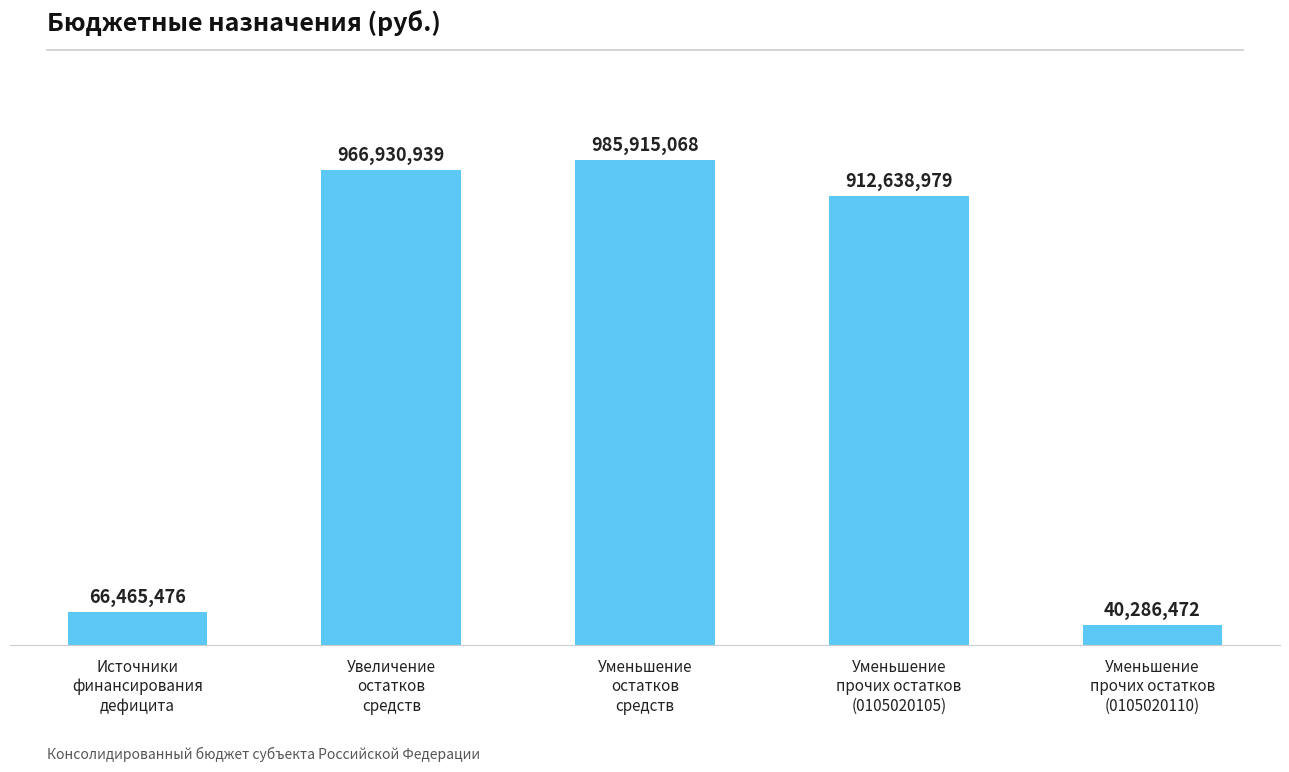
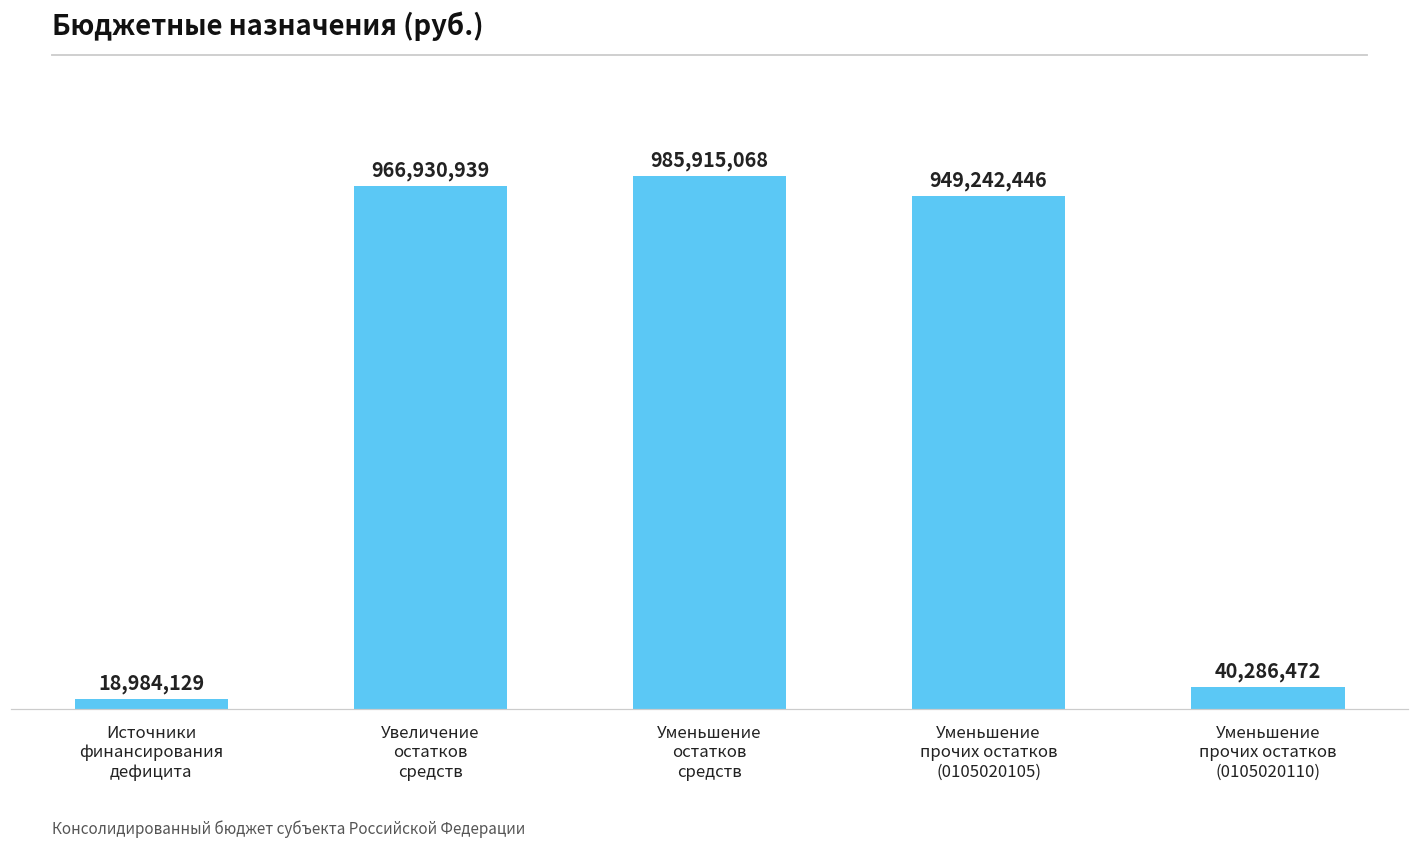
  {
-   "Источники финансирования дефицита": "66,465,476",
+   "Источники финансирования дефицита": "18,984,129",
    "Увеличение остатков средств": "966,930,939",
    "Уменьшение остатков средств": "985,915,068",
-   "Уменьшение прочих остатков (0105020105)": "912,638,979",
+   "Уменьшение прочих остатков (0105020105)": "949,242,446",
    "Уменьшение прочих остатков (0105020110)": "40,286,472"
  }
